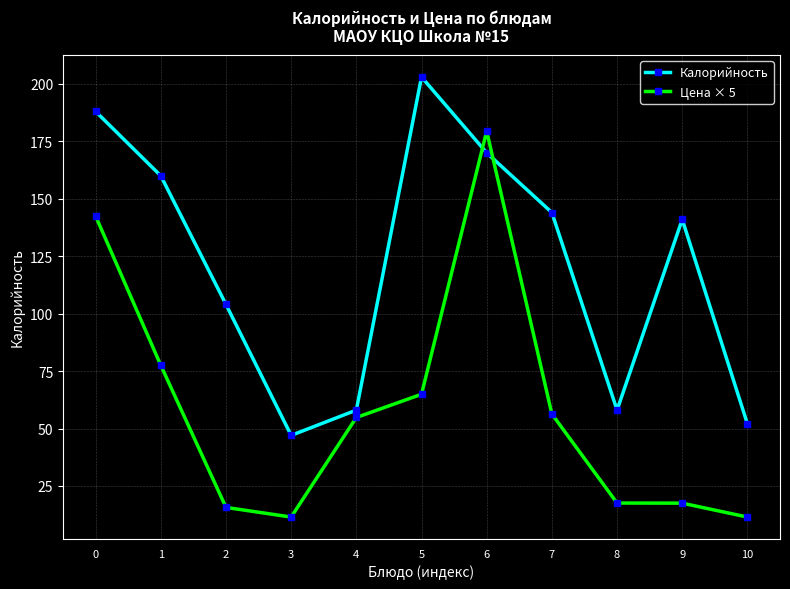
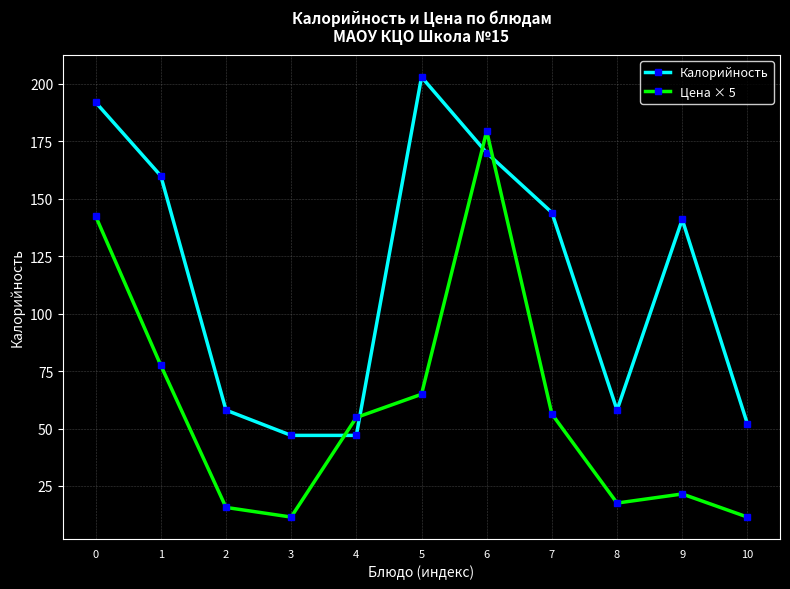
  {
    "Калорийность": {
-     "0": 188,
+     "0": 192,
      "1": 160,
-     "2": 104,
+     "2": 58,
      "3": 47,
-     "4": 58,
+     "4": 47,
      "5": 203,
      "6": 170,
      "7": 144,
      "8": 58,
      "9": 141,
      "10": 52
    },
    "Цена × 5": {
      "0": 142,
      "1": 78,
      "2": 16,
      "3": 11,
      "4": 55,
      "5": 65,
      "6": 179,
      "7": 56,
      "8": 18,
-     "9": 18,
+     "9": 22,
      "10": 11
    }
  }
